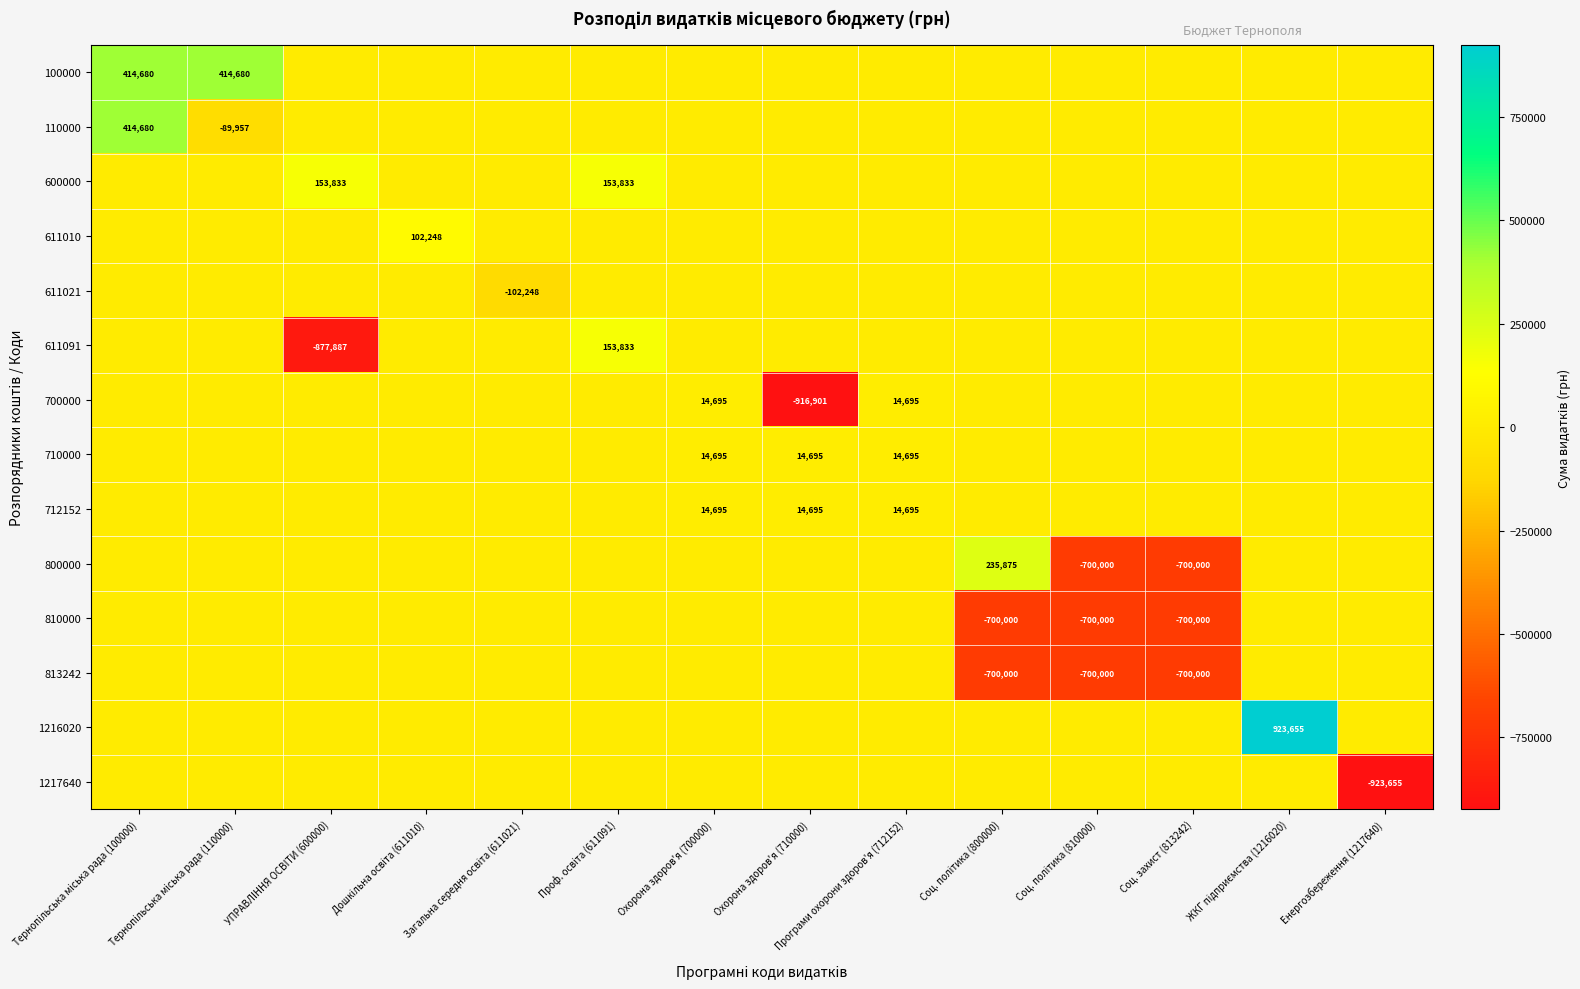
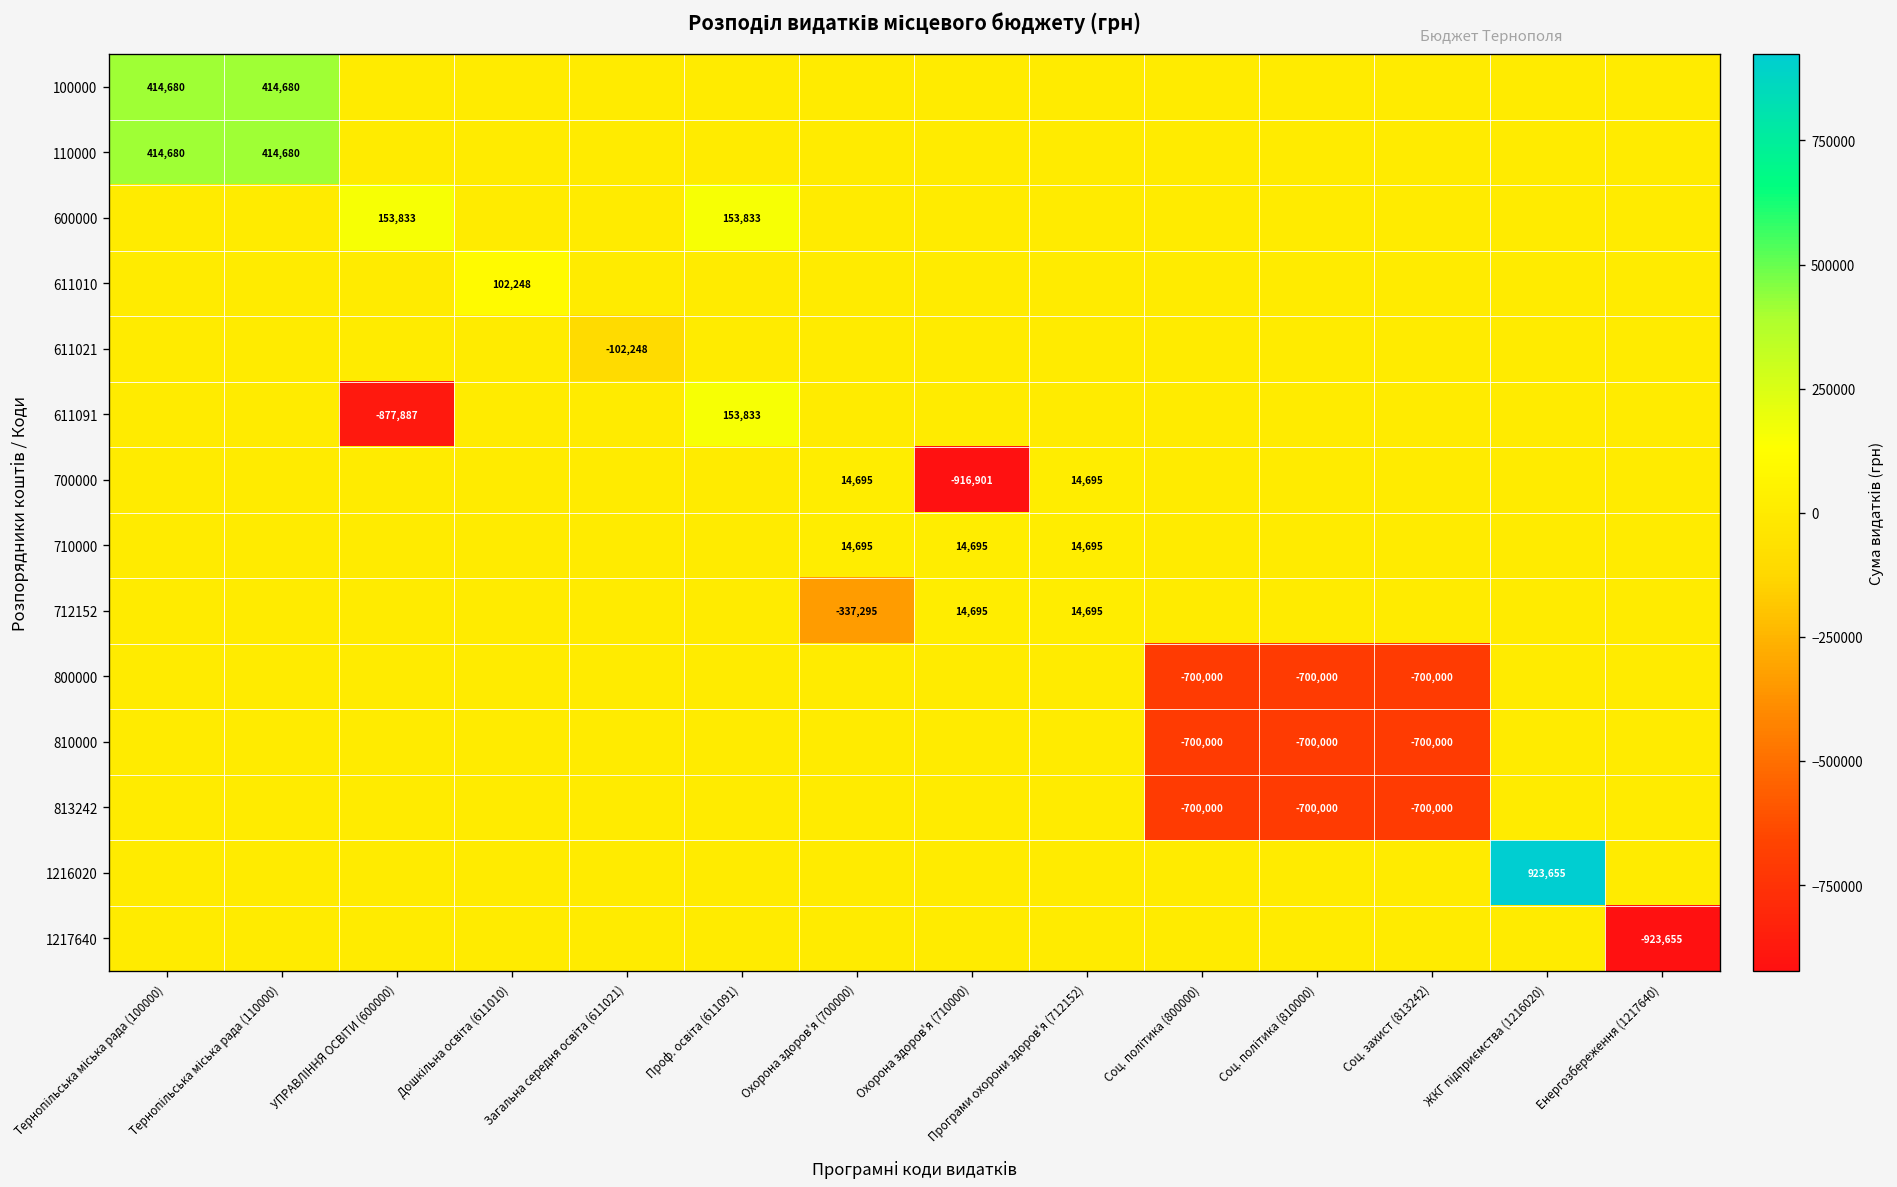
  {
    "100000": {
      "Тернопільська міська рада (100000)": "414,680",
      "Тернопільська міська рада (110000)": "414,680"
    },
    "110000": {
      "Тернопільська міська рада (100000)": "414,680",
-     "Тернопільська міська рада (110000)": "-89,957"
+     "Тернопільська міська рада (110000)": "414,680"
    },
    "600000": {
      "УПРАВЛІННЯ ОСВІТИ (600000)": "153,833",
      "Проф. освіта (611091)": "153,833"
    },
    "611010": {
      "Дошкільна освіта (611010)": "102,248"
    },
    "611021": {
      "Загальна середня освіта (611021)": "-102,248"
    },
    "611091": {
      "УПРАВЛІННЯ ОСВІТИ (600000)": "-877,887",
      "Проф. освіта (611091)": "153,833"
    },
    "700000": {
      "Охорона здоров'я (700000)": "14,695",
      "Охорона здоров'я (710000)": "-916,901",
      "Програми охорони здоров'я (712152)": "14,695"
    },
    "710000": {
      "Охорона здоров'я (700000)": "14,695",
      "Охорона здоров'я (710000)": "14,695",
      "Програми охорони здоров'я (712152)": "14,695"
    },
    "712152": {
-     "Охорона здоров'я (700000)": "14,695",
+     "Охорона здоров'я (700000)": "-337,295",
      "Охорона здоров'я (710000)": "14,695",
      "Програми охорони здоров'я (712152)": "14,695"
    },
    "800000": {
-     "Соц. політика (800000)": "235,875",
+     "Соц. політика (800000)": "-700,000",
      "Соц. політика (810000)": "-700,000",
      "Соц. захист (813242)": "-700,000"
    },
    "810000": {
      "Соц. політика (800000)": "-700,000",
      "Соц. політика (810000)": "-700,000",
      "Соц. захист (813242)": "-700,000"
    },
    "813242": {
      "Соц. політика (800000)": "-700,000",
      "Соц. політика (810000)": "-700,000",
      "Соц. захист (813242)": "-700,000"
    },
    "1216020": {
      "ЖКГ підприємства (1216020)": "923,655"
    },
    "1217640": {
      "Енергозбереження (1217640)": "-923,655"
    }
  }
